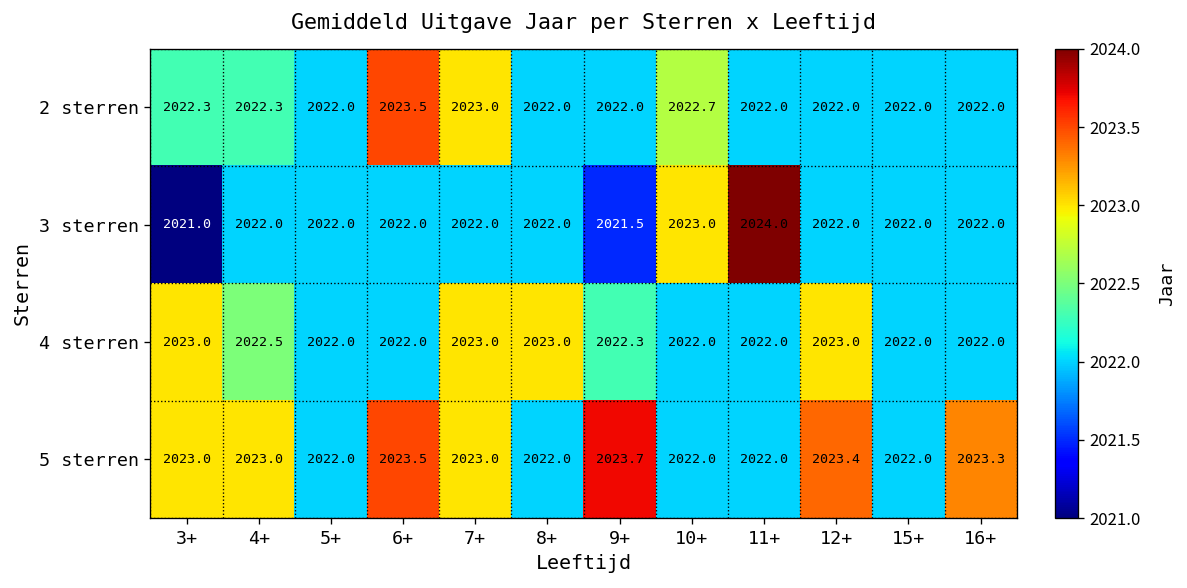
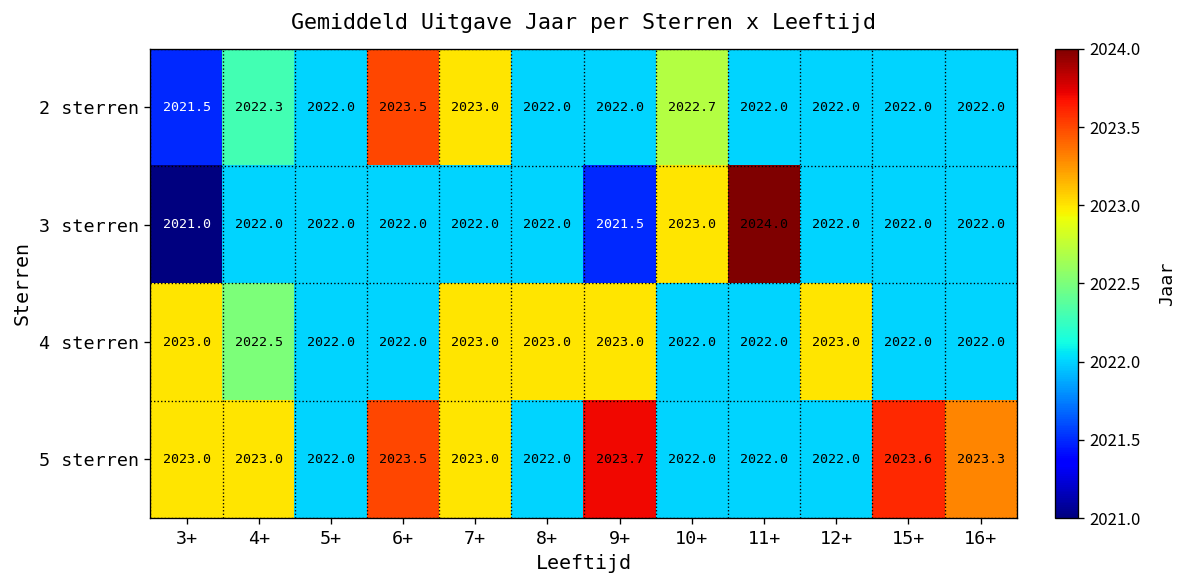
  {
    "2 sterren": {
-     "3+": 2022.3,
+     "3+": 2021.5,
      "4+": 2022.3,
      "5+": 2022.0,
      "6+": 2023.5,
      "7+": 2023.0,
      "8+": 2022.0,
      "9+": 2022.0,
      "10+": 2022.7,
      "11+": 2022.0,
      "12+": 2022.0,
      "15+": 2022.0,
      "16+": 2022.0
    },
    "3 sterren": {
      "3+": 2021.0,
      "4+": 2022.0,
      "5+": 2022.0,
      "6+": 2022.0,
      "7+": 2022.0,
      "8+": 2022.0,
      "9+": 2021.5,
      "10+": 2023.0,
      "11+": 2024.0,
      "12+": 2022.0,
      "15+": 2022.0,
      "16+": 2022.0
    },
    "4 sterren": {
      "3+": 2023.0,
      "4+": 2022.5,
      "5+": 2022.0,
      "6+": 2022.0,
      "7+": 2023.0,
      "8+": 2023.0,
-     "9+": 2022.3,
+     "9+": 2023.0,
      "10+": 2022.0,
      "11+": 2022.0,
      "12+": 2023.0,
      "15+": 2022.0,
      "16+": 2022.0
    },
    "5 sterren": {
      "3+": 2023.0,
      "4+": 2023.0,
      "5+": 2022.0,
      "6+": 2023.5,
      "7+": 2023.0,
      "8+": 2022.0,
      "9+": 2023.7,
      "10+": 2022.0,
      "11+": 2022.0,
-     "12+": 2023.4,
-     "15+": 2022.0,
+     "12+": 2022.0,
+     "15+": 2023.6,
      "16+": 2023.3
    }
  }
